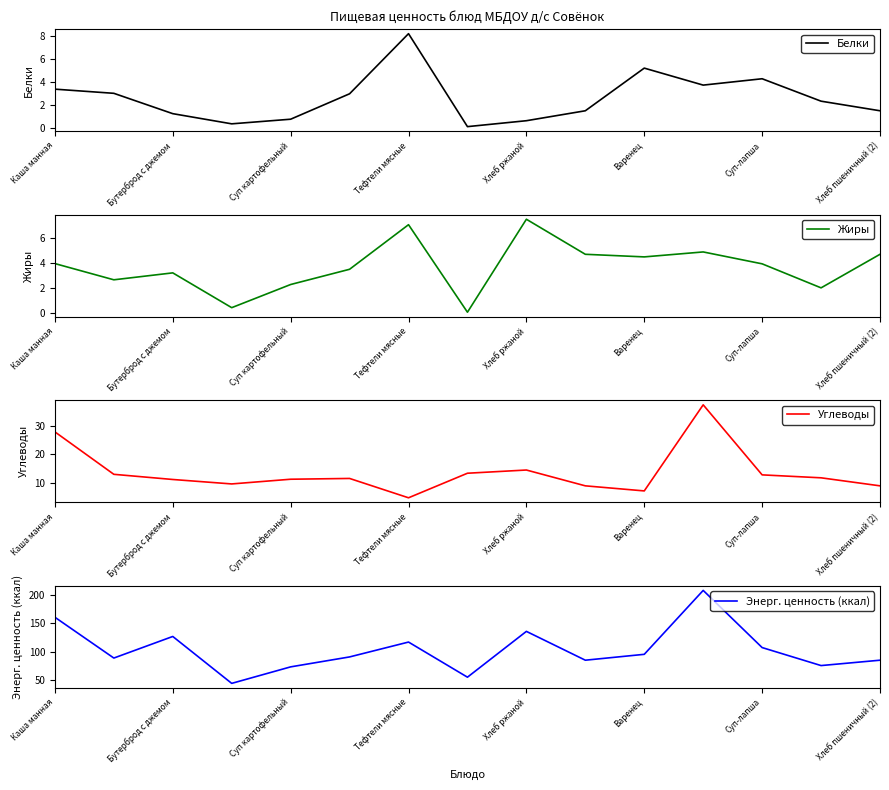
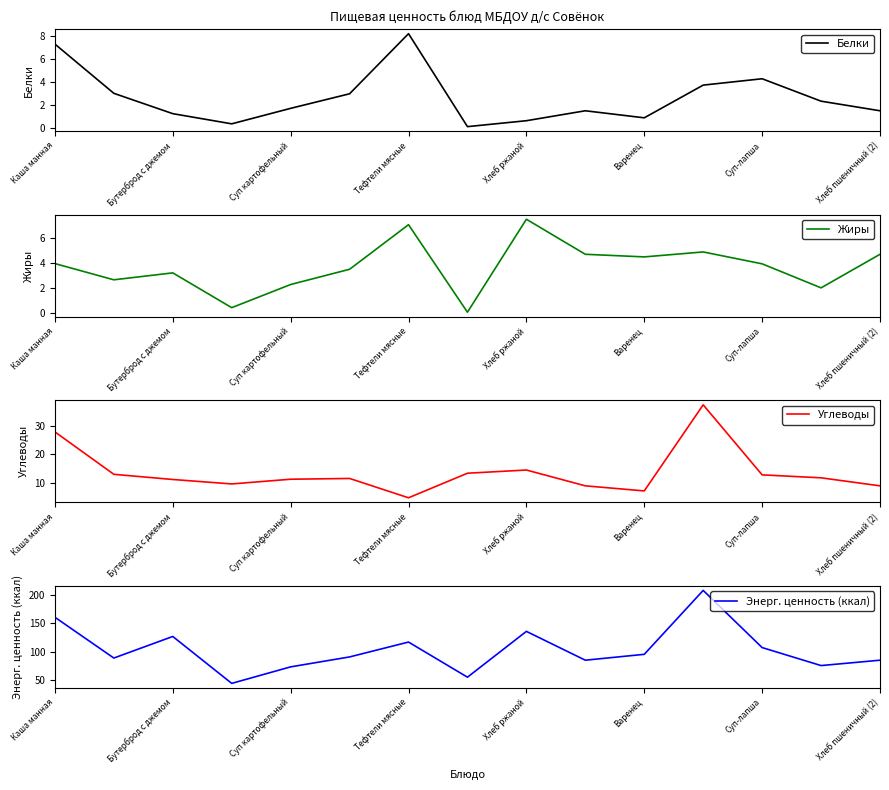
  {
    "Пищевая ценность блюд МБДОУ д/с Совёнок": {
-     "Каша манная": 3.4,
+     "Каша манная": 7.3,
      "Бутерброд с джемом": 1.3,
-     "Суп картофельный": 0.8,
+     "Суп картофельный": 1.7,
      "Тефтели мясные": 8.2,
      "Хлеб ржаной": 0.7,
-     "Варенец": 5.2,
+     "Варенец": 0.9,
      "Суп-лапша": 4.3,
      "Хлеб пшеничный (2)": 1.5
    }
  }
